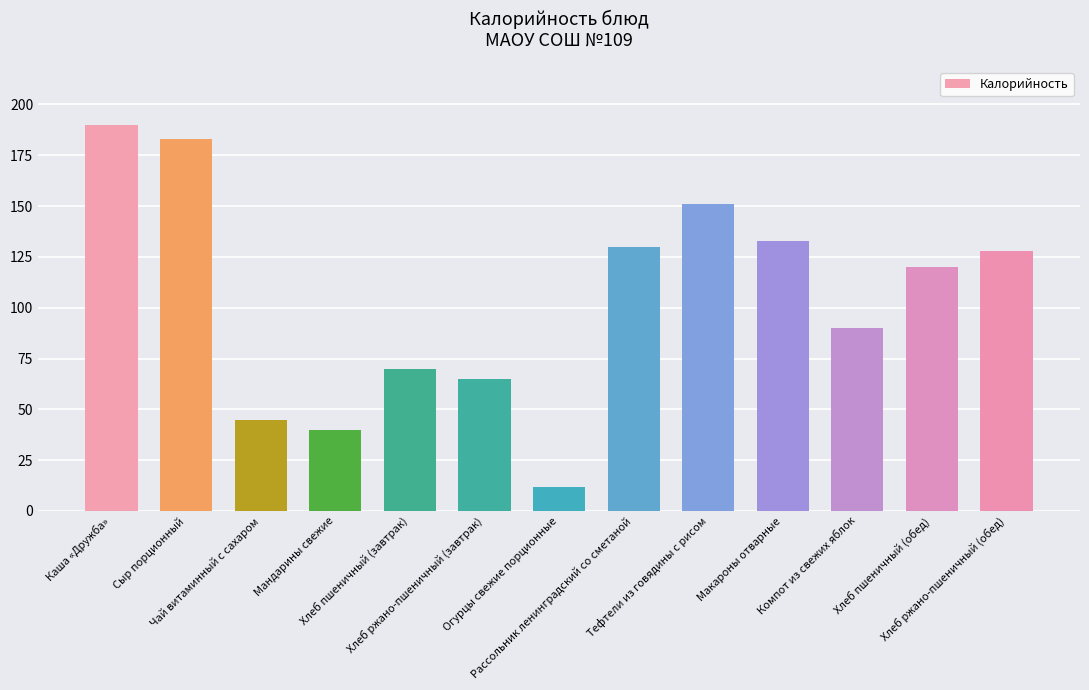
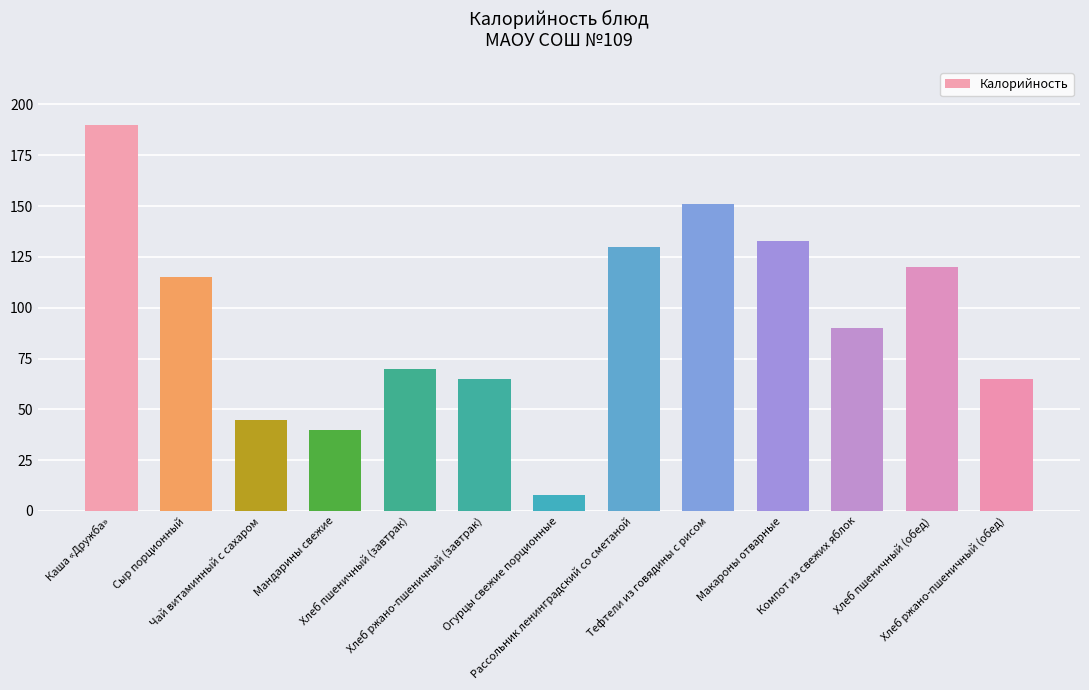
  {
    "Каша «Дружба»": 190,
-   "Сыр порционный": 183,
+   "Сыр порционный": 115,
    "Чай витаминный с сахаром": 45,
    "Мандарины свежие": 40,
    "Хлеб пшеничный (завтрак)": 70,
    "Хлеб ржано-пшеничный (завтрак)": 65,
-   "Огурцы свежие порционные": 12,
+   "Огурцы свежие порционные": 8,
    "Рассольник ленинградский со сметаной": 130,
    "Тефтели из говядины с рисом": 151,
    "Макароны отварные": 133,
    "Компот из свежих яблок": 90,
    "Хлеб пшеничный (обед)": 120,
-   "Хлеб ржано-пшеничный (обед)": 128
+   "Хлеб ржано-пшеничный (обед)": 65
  }
